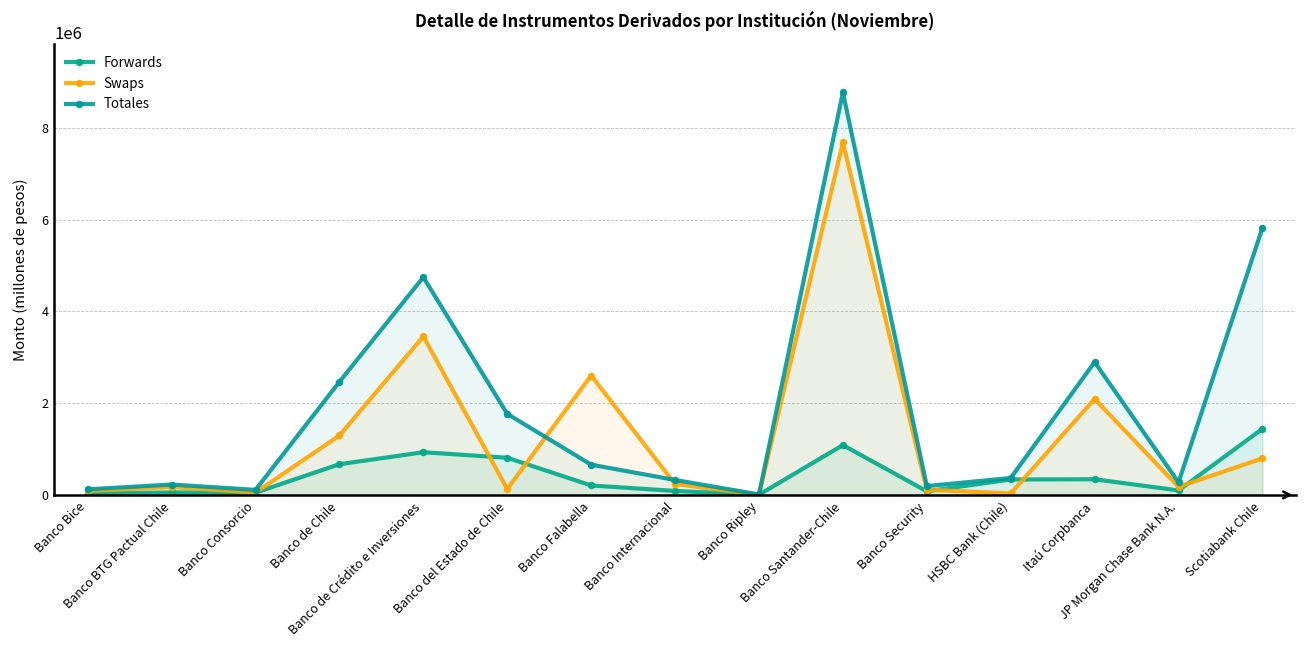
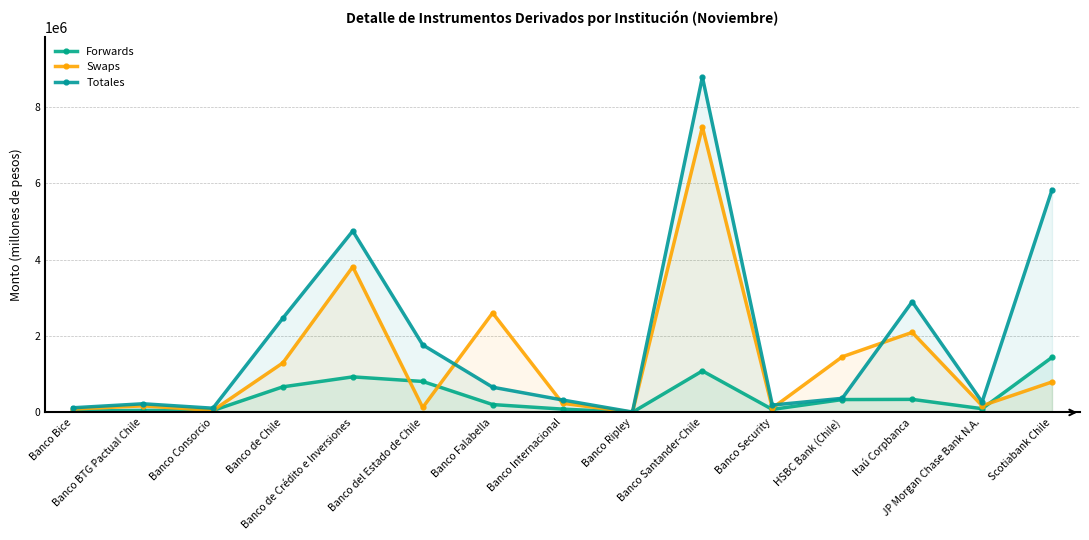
  {
    "Swaps": {
      "Banco de Chile": 1300000,
-     "Banco de Crédito e Inversiones": 3500000,
+     "Banco de Crédito e Inversiones": 3800000,
      "Banco del Estado de Chile": 100000,
      "Banco Falabella": 2600000,
      "Banco Internacional": 200000,
-     "Banco Santander-Chile": 7700000,
-     "HSBC Bank (Chile)": 0,
+     "Banco Santander-Chile": 7500000,
+     "HSBC Bank (Chile)": 1500000,
      "Itaú Corpbanca": 2100000,
      "JP Morgan Chase Bank N.A.": 200000,
      "Scotiabank Chile": 800000
    }
  }
